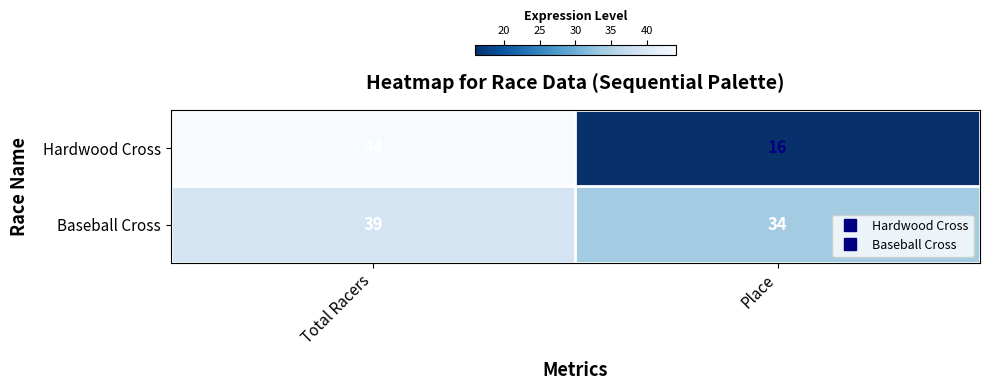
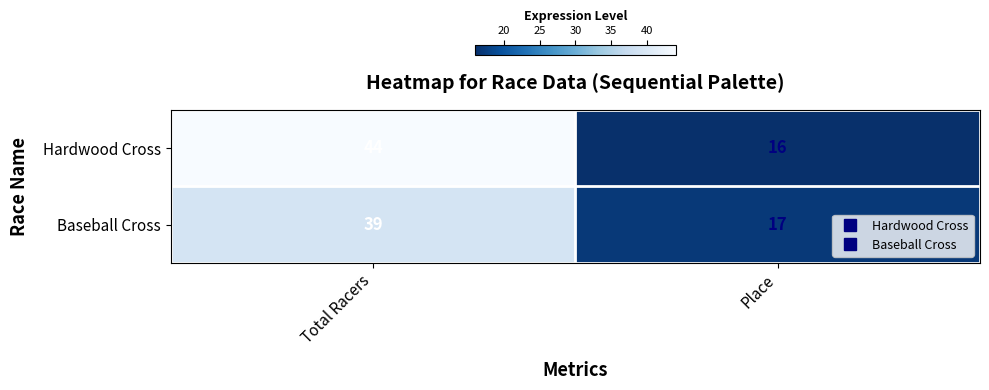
  {
    "Hardwood Cross": {
      "Place": 16
    },
    "Baseball Cross": {
-     "Place": 34
+     "Place": 17
    }
  }
